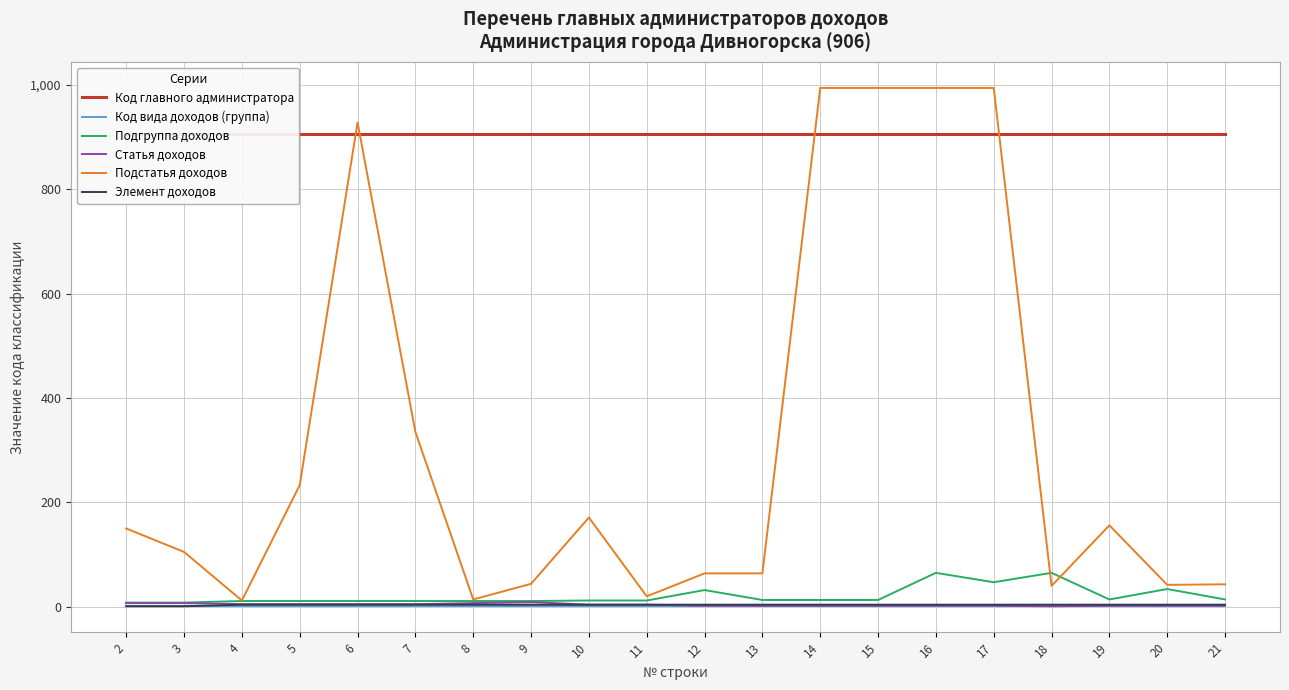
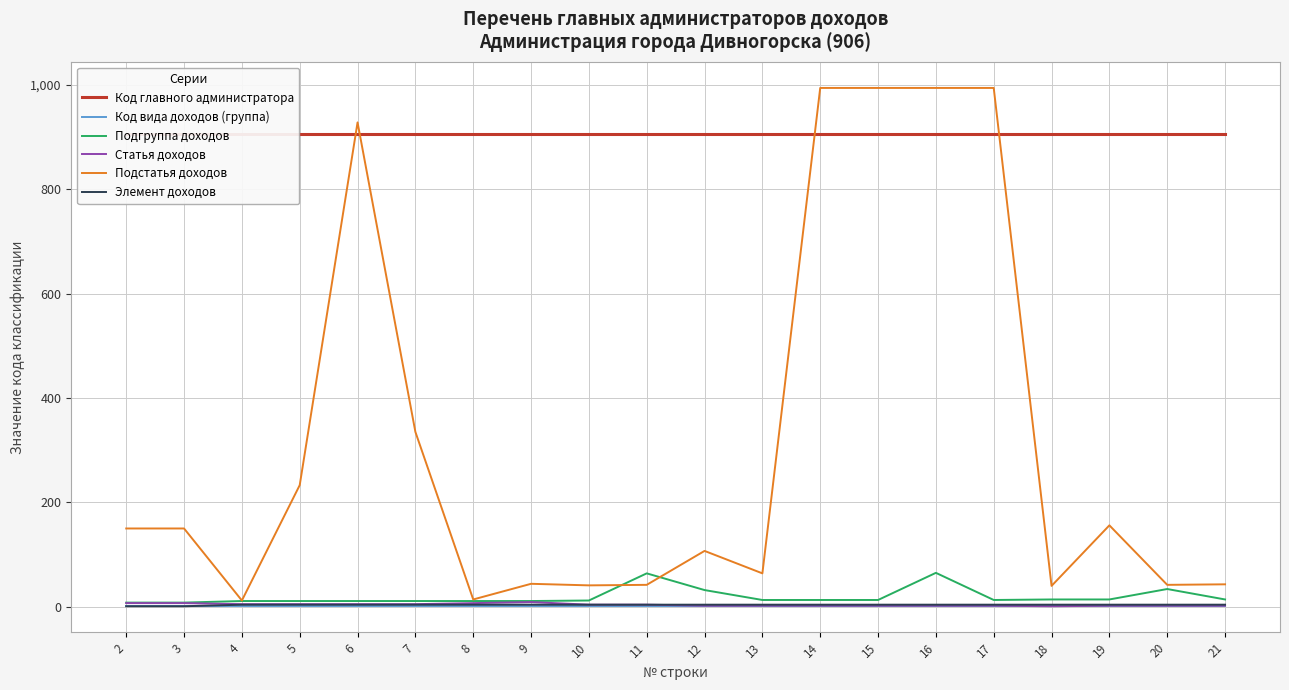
  {
    "Код главного администратора": {
      "5": 910,
      "6": 910,
      "7": 910,
      "8": 910,
      "9": 910,
      "10": 910,
      "11": 910,
      "12": 910,
      "13": 910,
      "14": 910,
      "15": 910,
      "16": 910,
      "17": 910,
      "18": 910,
      "19": 910,
      "20": 910,
      "21": 910
    },
    "Подгруппа доходов": {
      "5": 10,
      "6": 10,
      "7": 10,
      "10": 10,
-     "11": 10,
+     "11": 60,
      "12": 30,
      "13": 10,
      "14": 10,
      "15": 10,
      "16": 70,
-     "17": 50,
-     "18": 70,
+     "17": 10,
+     "18": 10,
      "19": 10,
      "20": 30,
      "21": 10
    },
    "Подстатья доходов": {
      "2": 150,
-     "3": 110,
+     "3": 150,
      "5": 230,
      "6": 930,
      "7": 340,
      "9": 40,
-     "10": 170,
-     "11": 20,
-     "12": 60,
+     "10": 40,
+     "11": 40,
+     "12": 110,
      "13": 60,
      "14": 990,
      "15": 990,
      "16": 990,
      "17": 990,
      "18": 40,
      "19": 160,
      "20": 40,
      "21": 40
    }
  }
